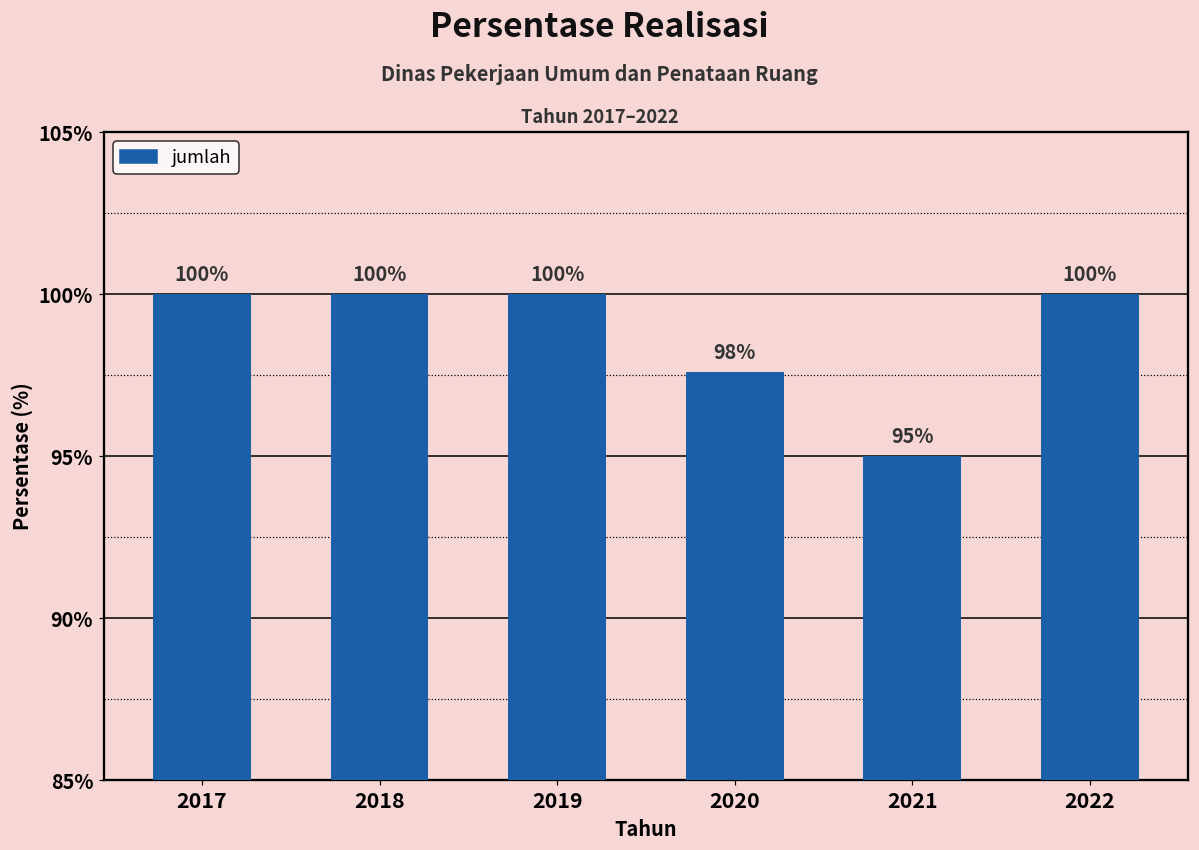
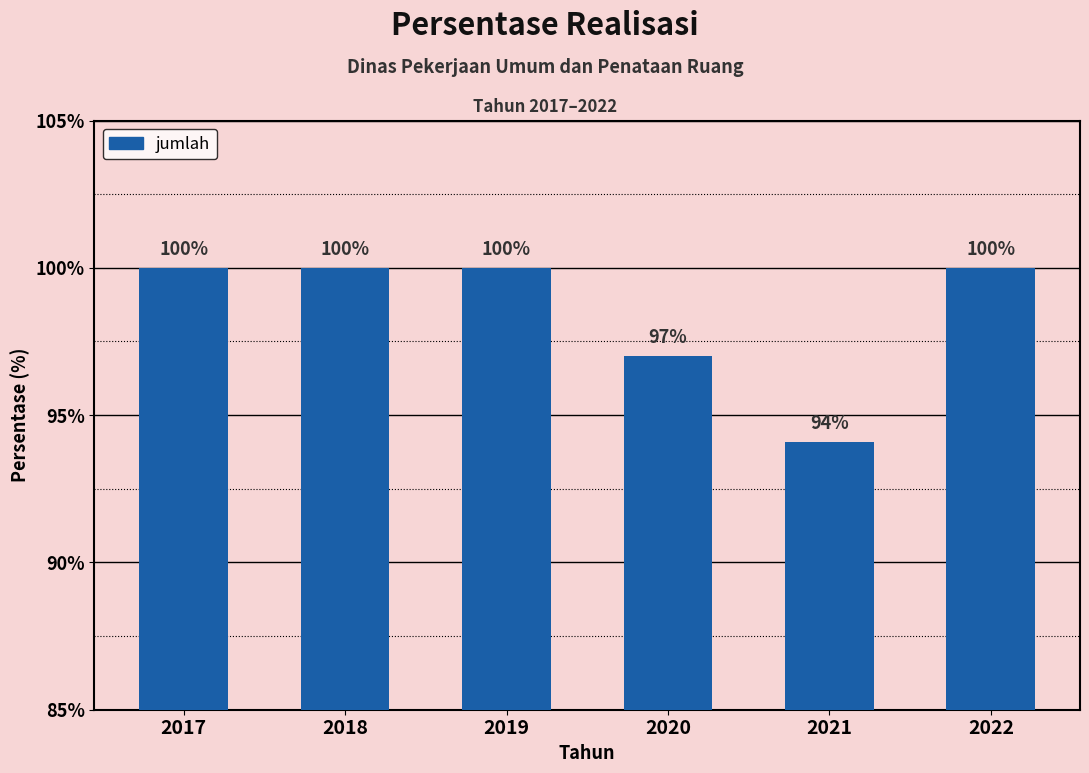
  {
    "2017": "100%",
    "2018": "100%",
    "2019": "100%",
-   "2020": "98%",
-   "2021": "95%",
+   "2020": "97%",
+   "2021": "94%",
    "2022": "100%"
  }
